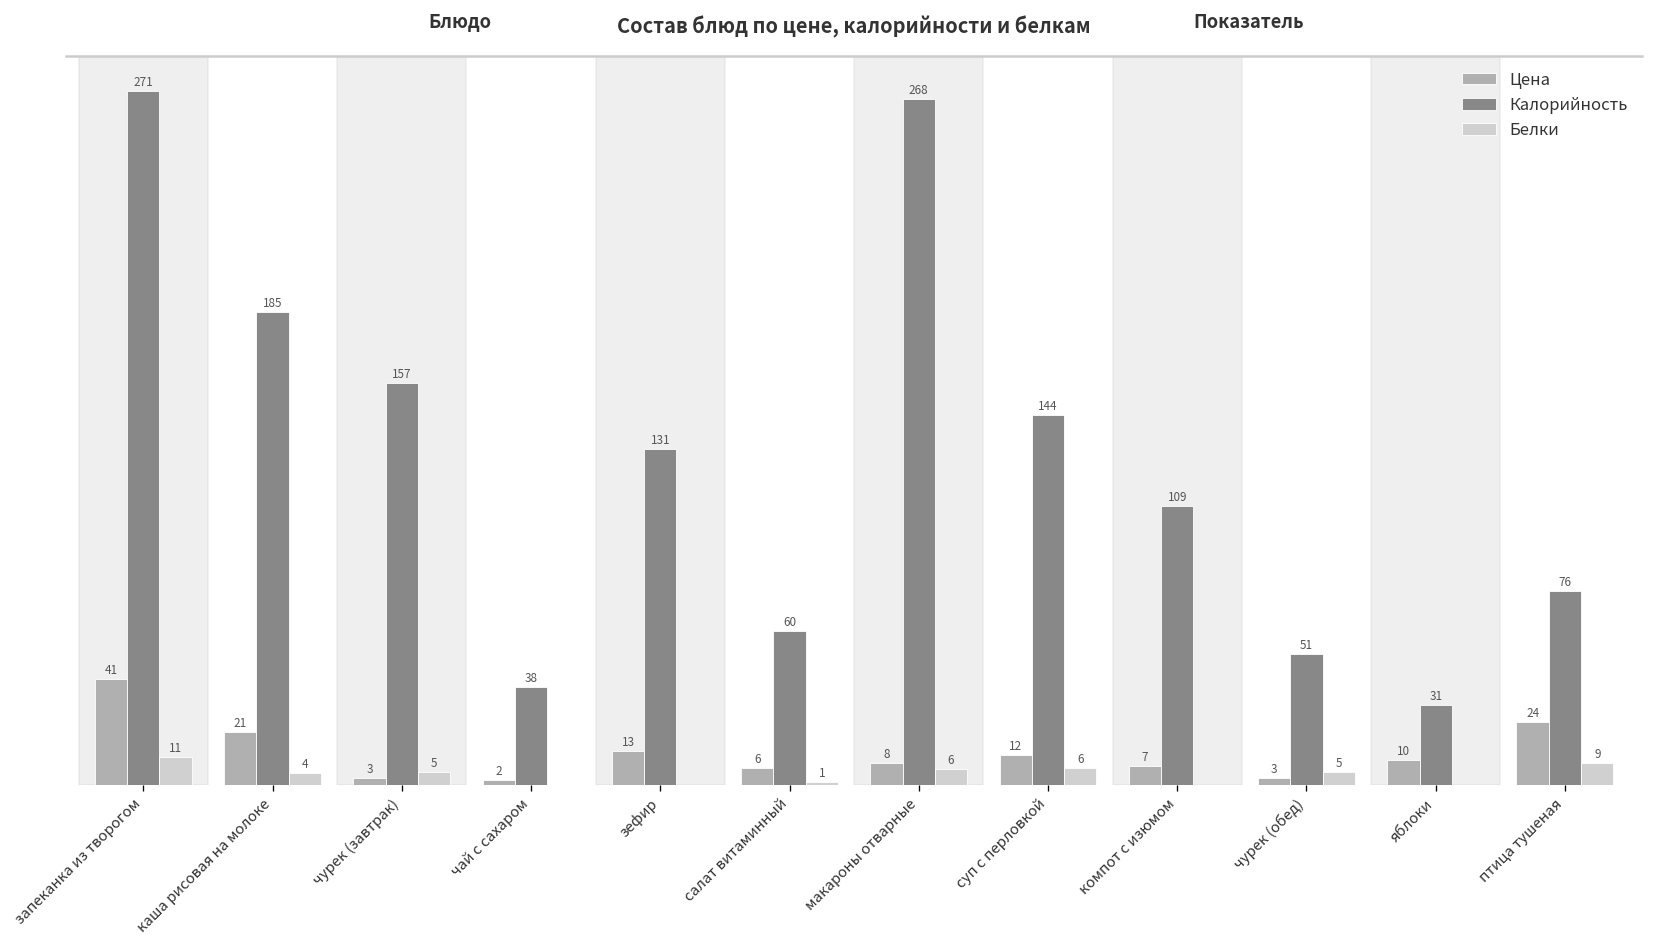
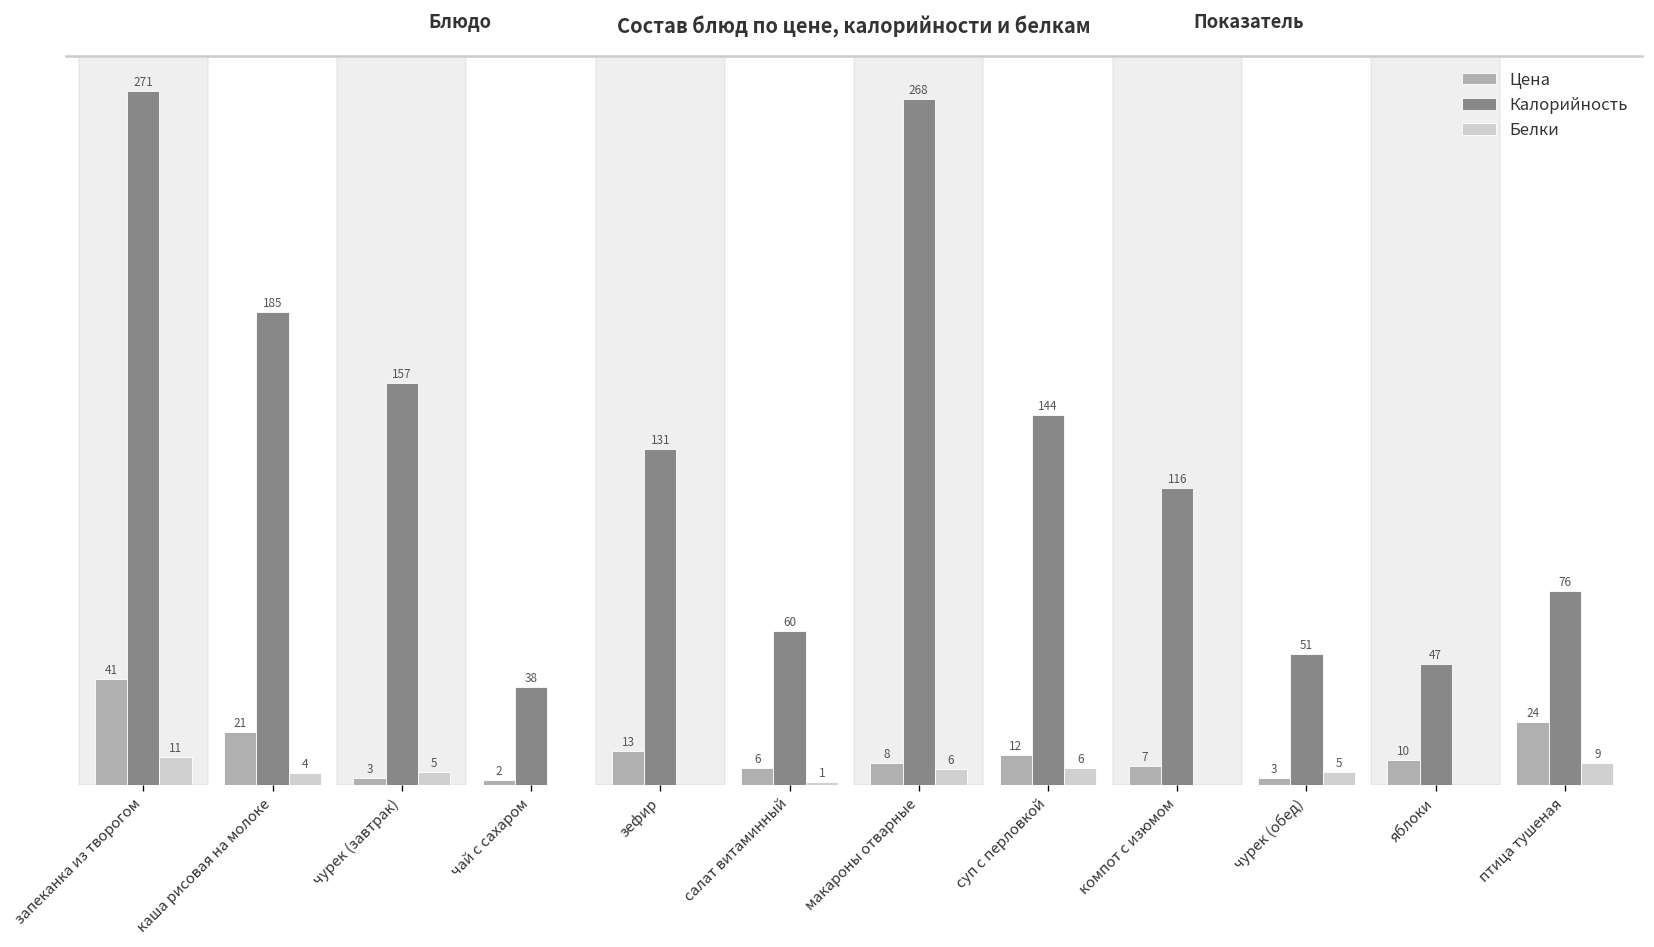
  {
    "Калорийность": {
      "запеканка из творогом": 271,
      "каша рисовая на молоке": 185,
      "чурек (завтрак)": 157,
      "чай с сахаром": 38,
      "зефир": 131,
      "салат витаминный": 60,
      "макароны отварные": 268,
      "суп с перловкой": 144,
-     "компот с изюмом": 109,
+     "компот с изюмом": 116,
      "чурек (обед)": 51,
-     "яблоки": 31,
+     "яблоки": 47,
      "птица тушеная": 76
    }
  }
